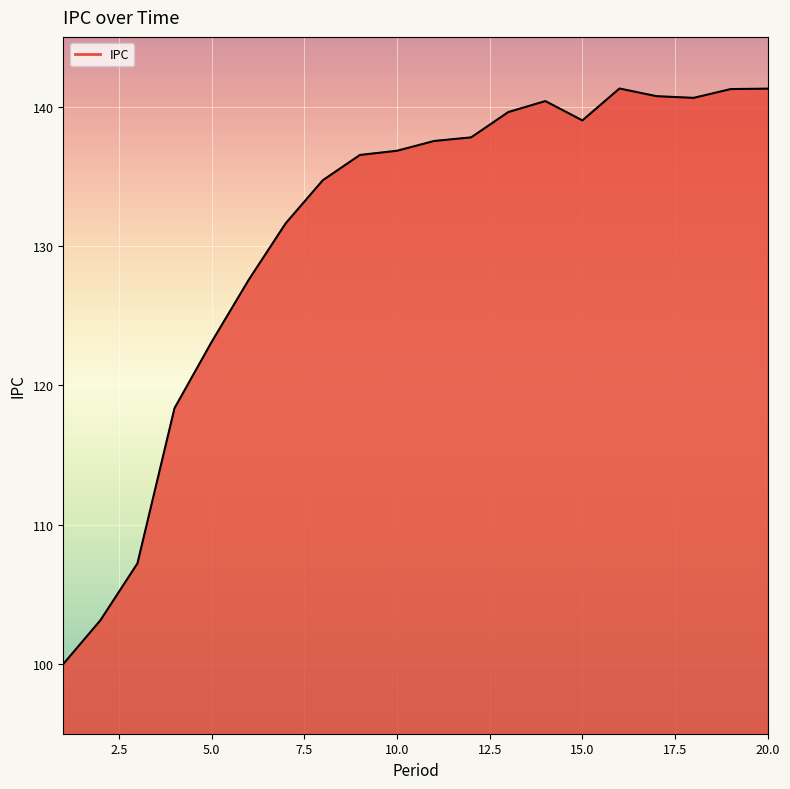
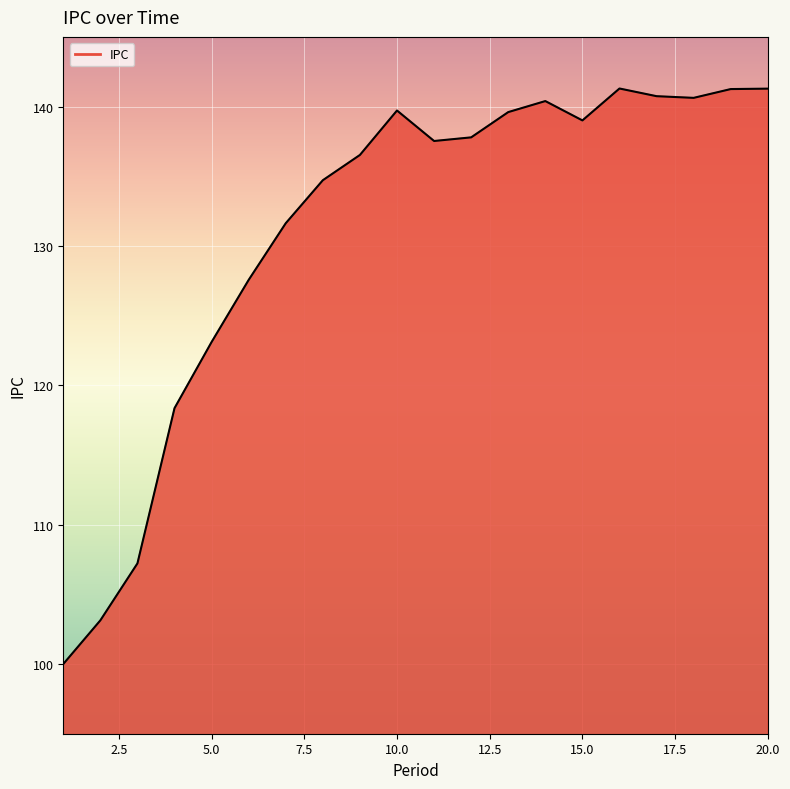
  {
    "5.0": 123.1,
-   "10.0": 136.8,
+   "10.0": 139.7,
    "15.0": 139.0,
    "20.0": 141.3
  }
